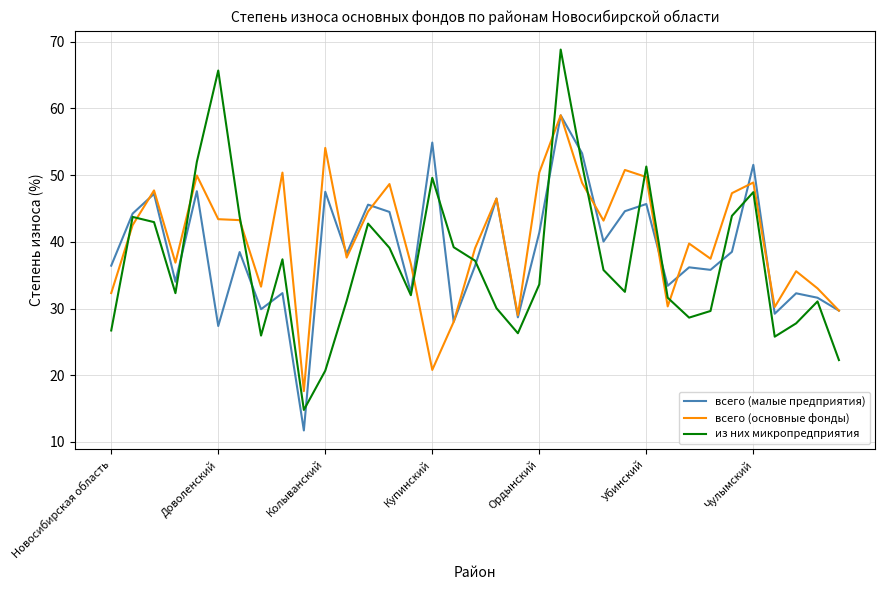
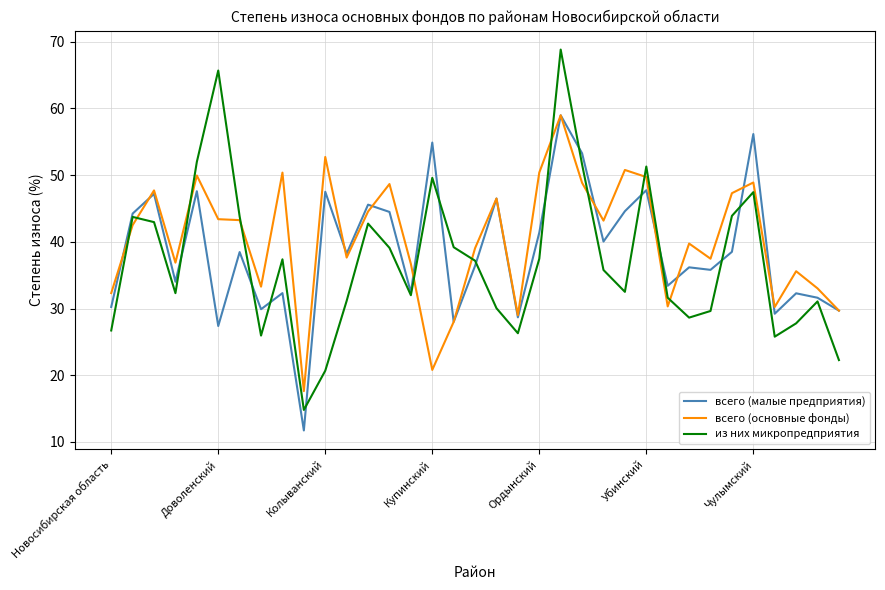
  {
    "всего (малые предприятия)": {
-     "Новосибирская область": 36,
+     "Новосибирская область": 30,
      "Доволенский": 27,
      "Колыванский": 48,
      "Купинский": 55,
      "Ордынский": 41,
-     "Убинский": 46,
-     "Чулымский": 52
+     "Убинский": 48,
+     "Чулымский": 56
    },
    "всего (основные фонды)": {
      "Новосибирская область": 32,
      "Доволенский": 43,
-     "Колыванский": 54,
+     "Колыванский": 53,
      "Купинский": 21,
      "Ордынский": 50,
      "Убинский": 50,
      "Чулымский": 49
    },
    "из них микропредприятия": {
      "Новосибирская область": 27,
      "Доволенский": 66,
      "Колыванский": 21,
      "Купинский": 50,
-     "Ордынский": 34,
+     "Ордынский": 37,
      "Убинский": 51,
      "Чулымский": 47
    }
  }
